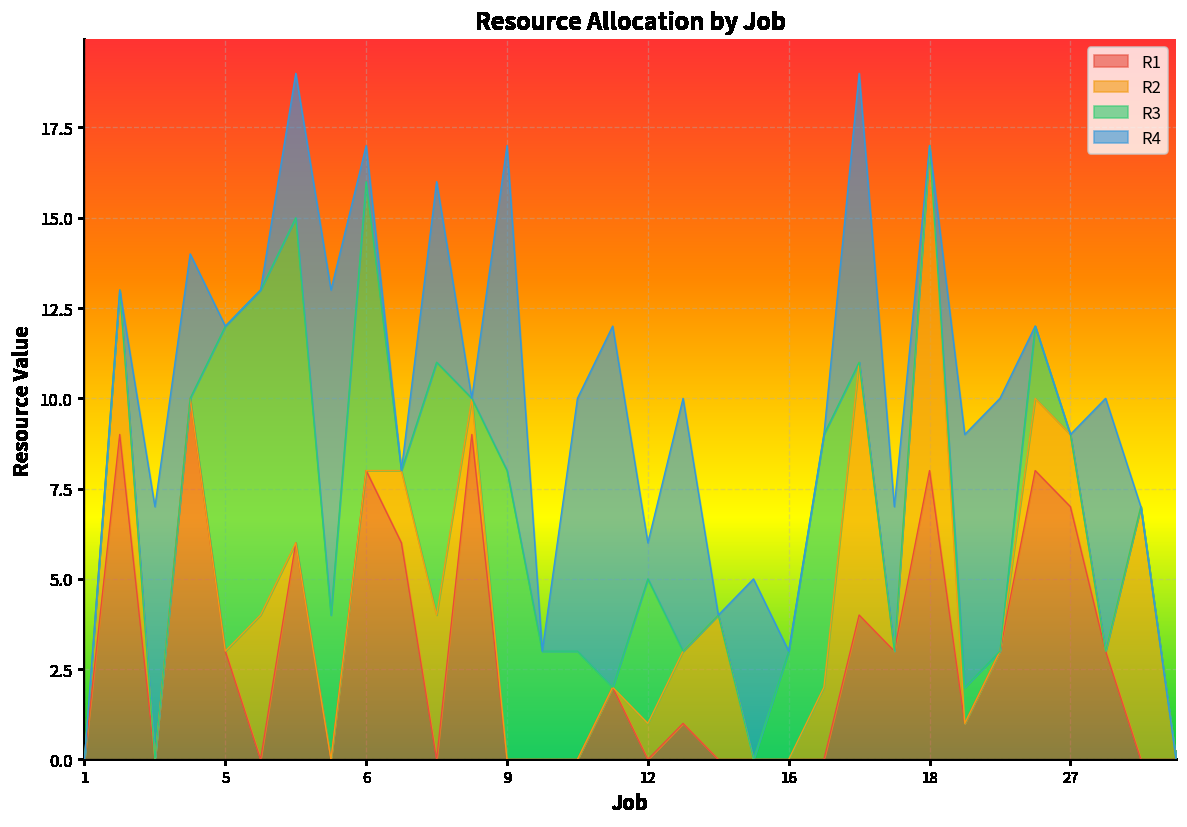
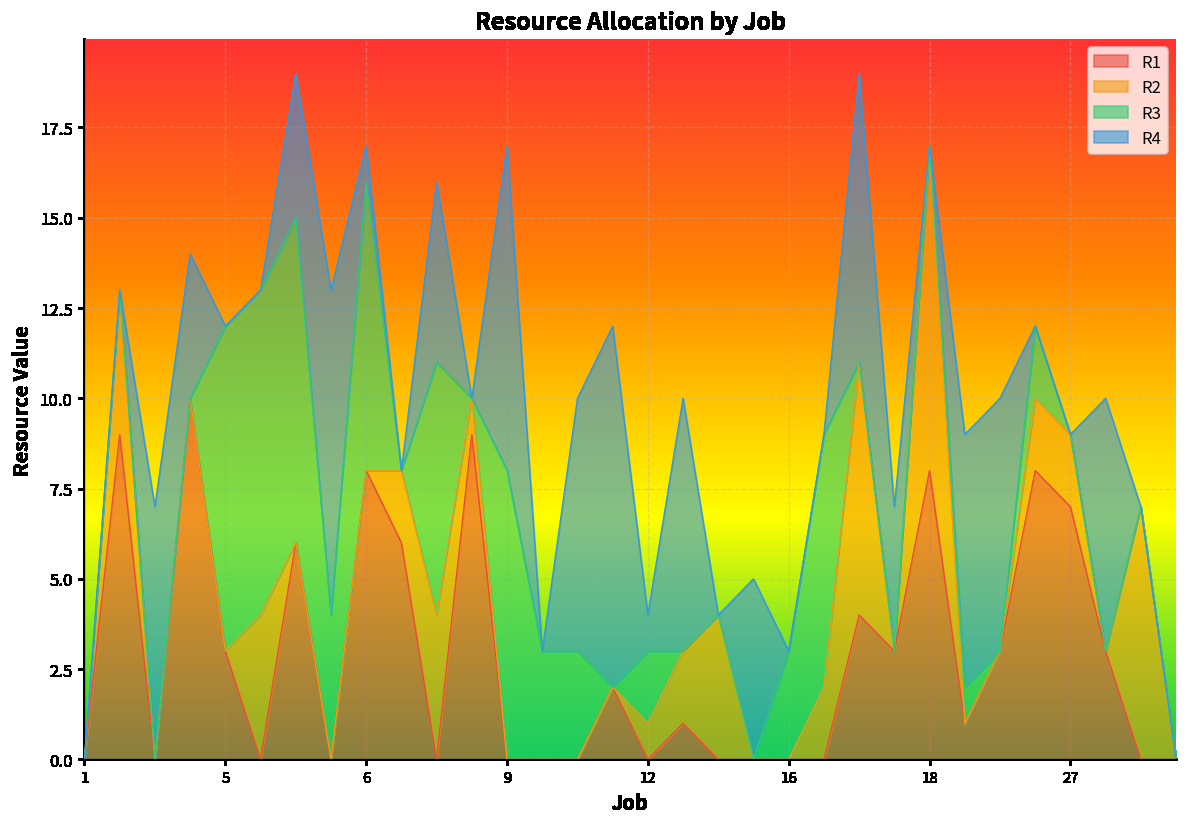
  {
    "R1": {
      "12": 0
    },
    "R2": {
      "12": 1
    },
    "R3": {
-     "12": 4
+     "12": 2
    }
  }
